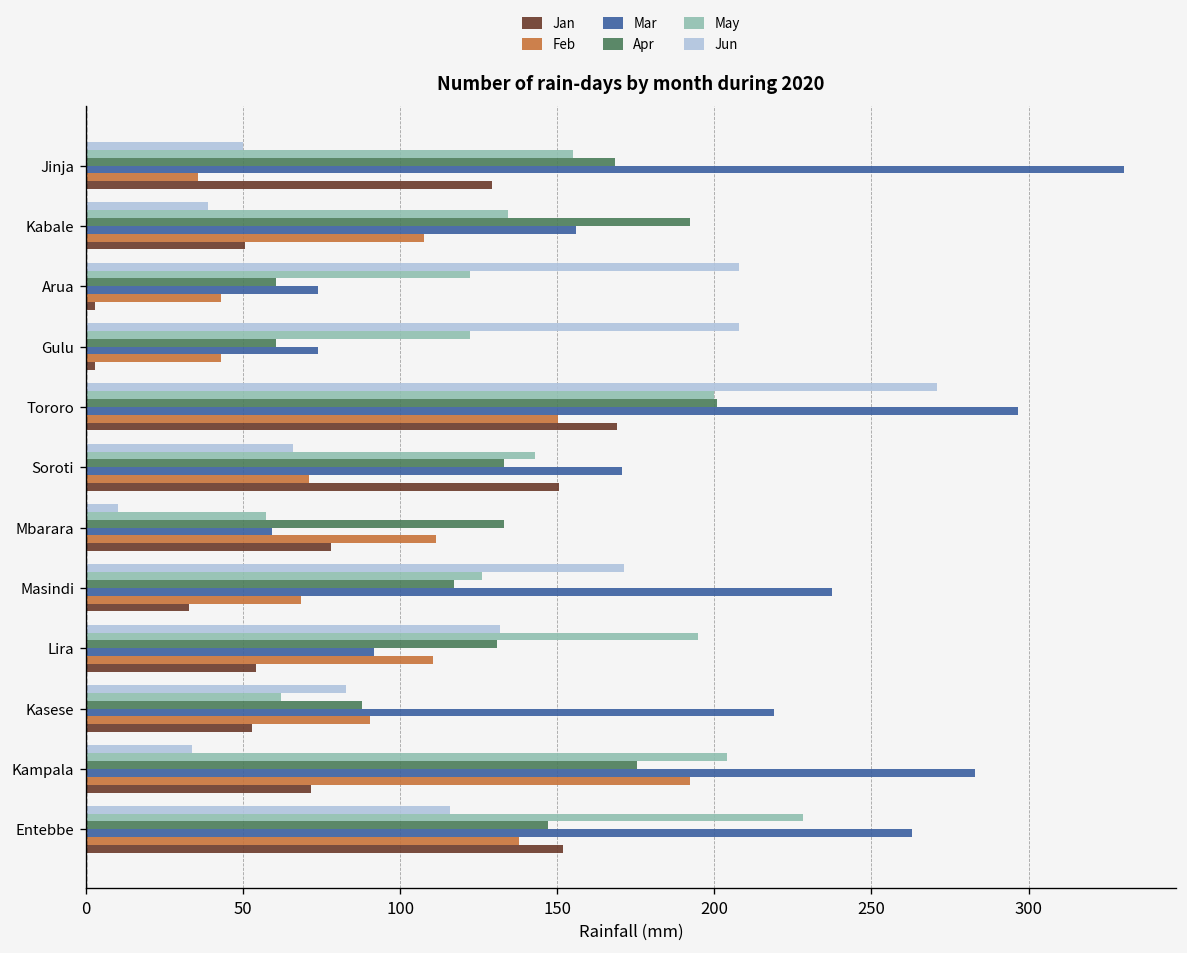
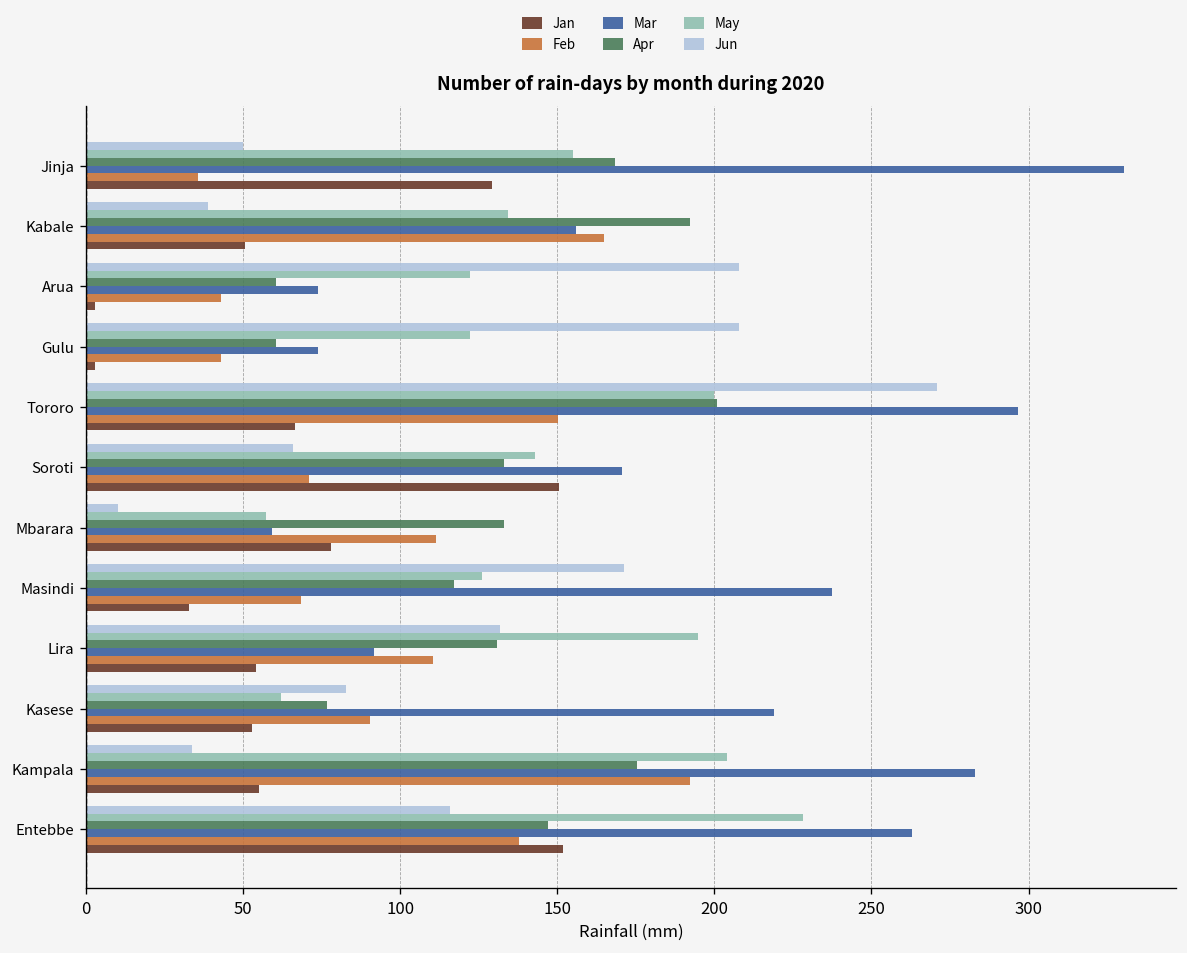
  {
    "Jan": {
      "Jinja": 129,
      "Kabale": 51,
      "Arua": 3,
      "Gulu": 3,
-     "Tororo": 169,
+     "Tororo": 66,
      "Soroti": 151,
      "Mbarara": 78,
      "Masindi": 33,
      "Lira": 54,
      "Kasese": 53,
-     "Kampala": 72,
+     "Kampala": 55,
      "Entebbe": 152
    },
    "Feb": {
      "Jinja": 36,
-     "Kabale": 108,
+     "Kabale": 165,
      "Arua": 43,
      "Gulu": 43,
      "Tororo": 150,
      "Soroti": 71,
      "Mbarara": 112,
      "Masindi": 68,
      "Lira": 110,
      "Kasese": 91,
      "Kampala": 192,
      "Entebbe": 138
    },
    "Mar": {
      "Jinja": 330,
      "Kabale": 156,
      "Arua": 74,
      "Gulu": 74,
      "Tororo": 297,
      "Soroti": 171,
      "Mbarara": 59,
      "Masindi": 237,
      "Lira": 92,
      "Kasese": 219,
      "Kampala": 283,
      "Entebbe": 263
    },
    "Apr": {
      "Jinja": 169,
      "Kabale": 192,
      "Arua": 61,
      "Gulu": 61,
      "Tororo": 201,
      "Soroti": 133,
      "Mbarara": 133,
      "Masindi": 117,
      "Lira": 131,
-     "Kasese": 88,
+     "Kasese": 77,
      "Kampala": 176,
      "Entebbe": 147
    }
  }
